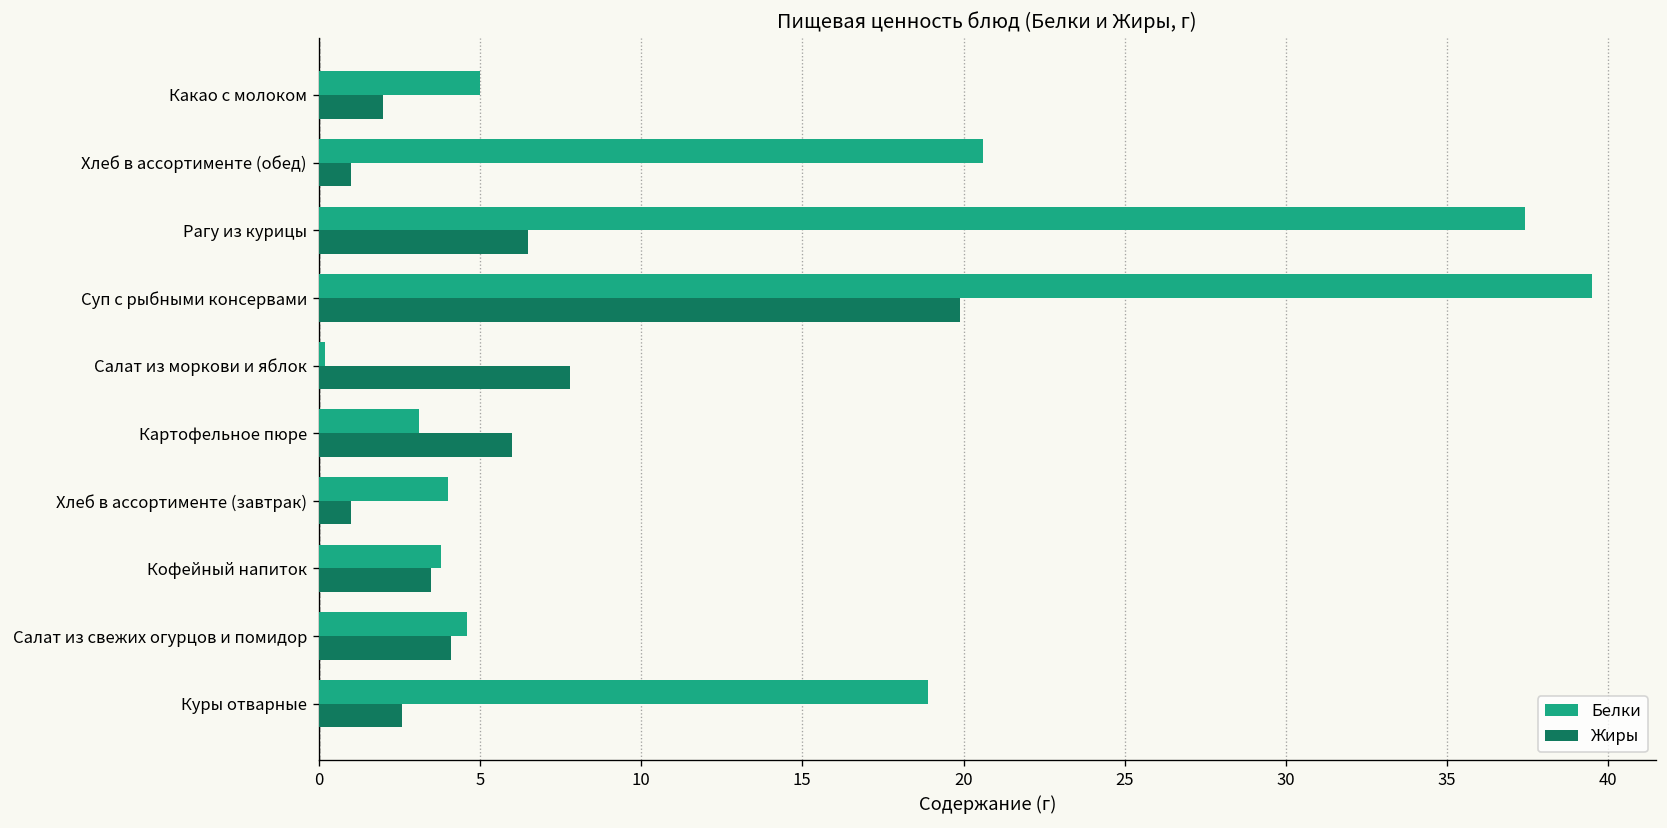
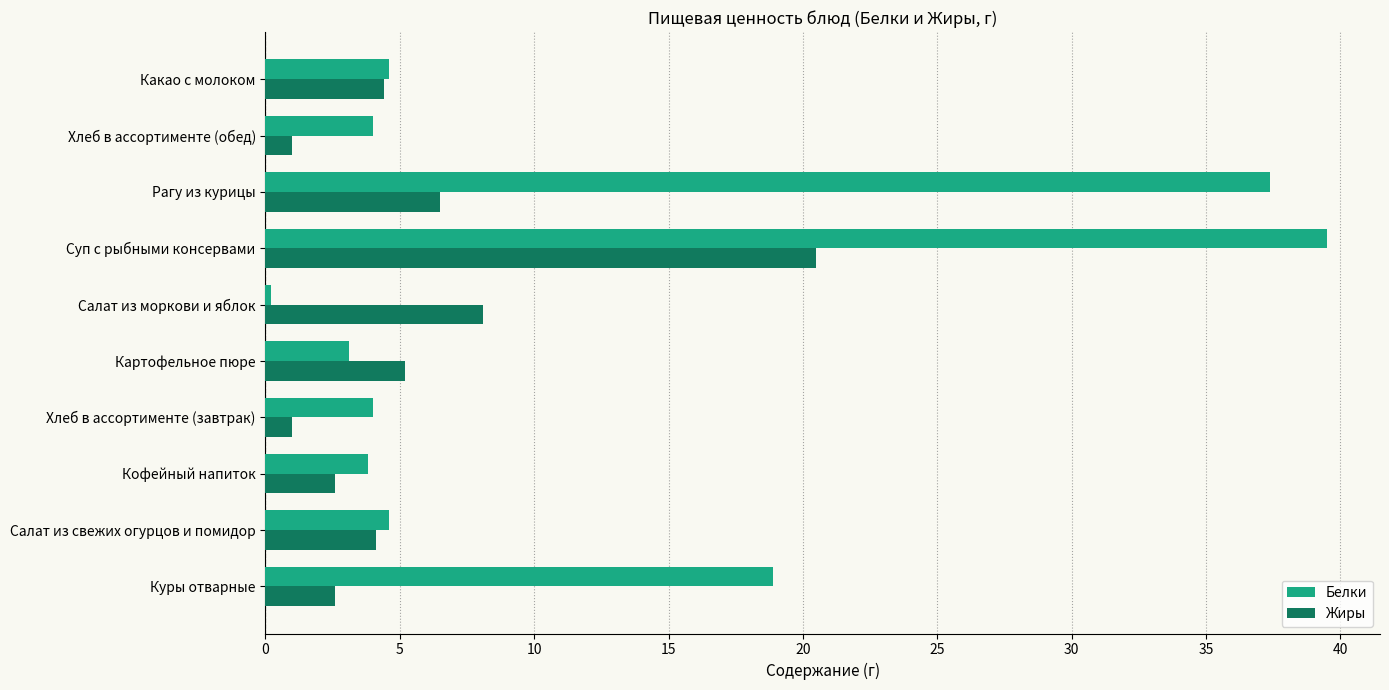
  {
    "Белки": {
-     "Какао с молоком": 5.0,
-     "Хлеб в ассортименте (обед)": 20.6,
+     "Какао с молоком": 4.6,
+     "Хлеб в ассортименте (обед)": 4.0,
      "Рагу из курицы": 37.4,
      "Суп с рыбными консервами": 39.5,
      "Салат из моркови и яблок": 0.2,
      "Картофельное пюре": 3.1,
      "Хлеб в ассортименте (завтрак)": 4.0,
      "Кофейный напиток": 3.8,
      "Салат из свежих огурцов и помидор": 4.6,
      "Куры отварные": 18.9
    },
    "Жиры": {
-     "Какао с молоком": 2.0,
+     "Какао с молоком": 4.4,
      "Хлеб в ассортименте (обед)": 1.0,
      "Рагу из курицы": 6.5,
-     "Суп с рыбными консервами": 19.9,
-     "Салат из моркови и яблок": 7.8,
-     "Картофельное пюре": 6.0,
+     "Суп с рыбными консервами": 20.5,
+     "Салат из моркови и яблок": 8.1,
+     "Картофельное пюре": 5.2,
      "Хлеб в ассортименте (завтрак)": 1.0,
-     "Кофейный напиток": 3.5,
+     "Кофейный напиток": 2.6,
      "Салат из свежих огурцов и помидор": 4.1,
      "Куры отварные": 2.6
    }
  }
